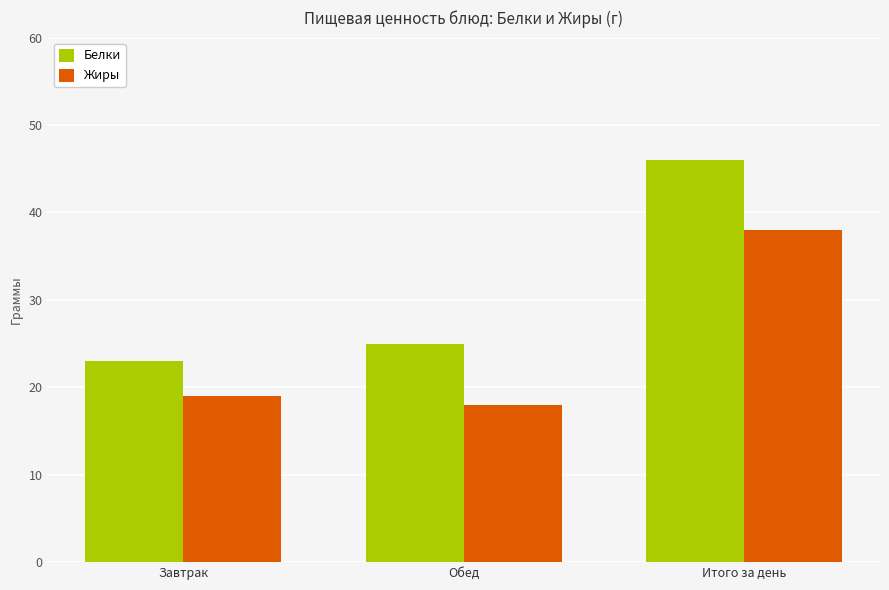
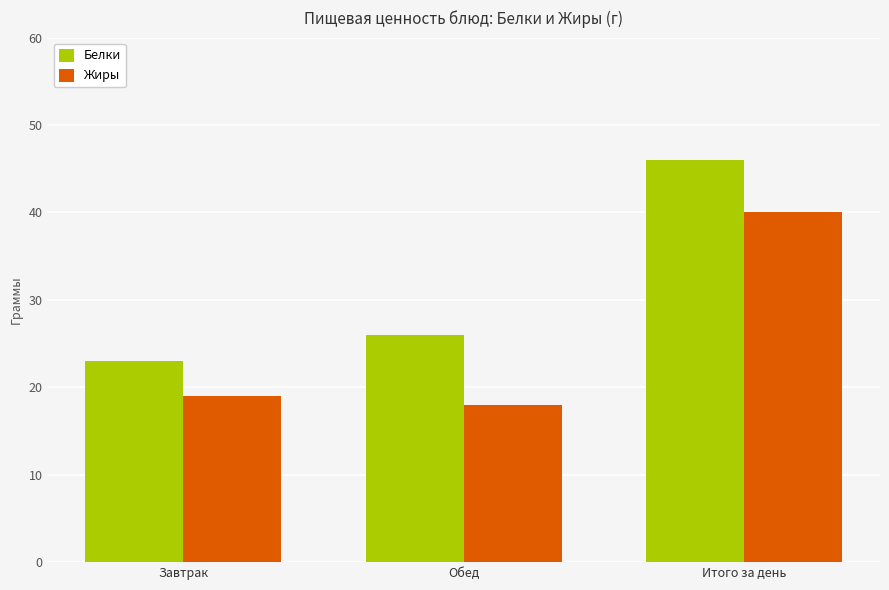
  {
    "Белки": {
      "Завтрак": 23,
-     "Обед": 25,
+     "Обед": 26,
      "Итого за день": 46
    },
    "Жиры": {
      "Завтрак": 19,
      "Обед": 18,
-     "Итого за день": 38
+     "Итого за день": 40
    }
  }
